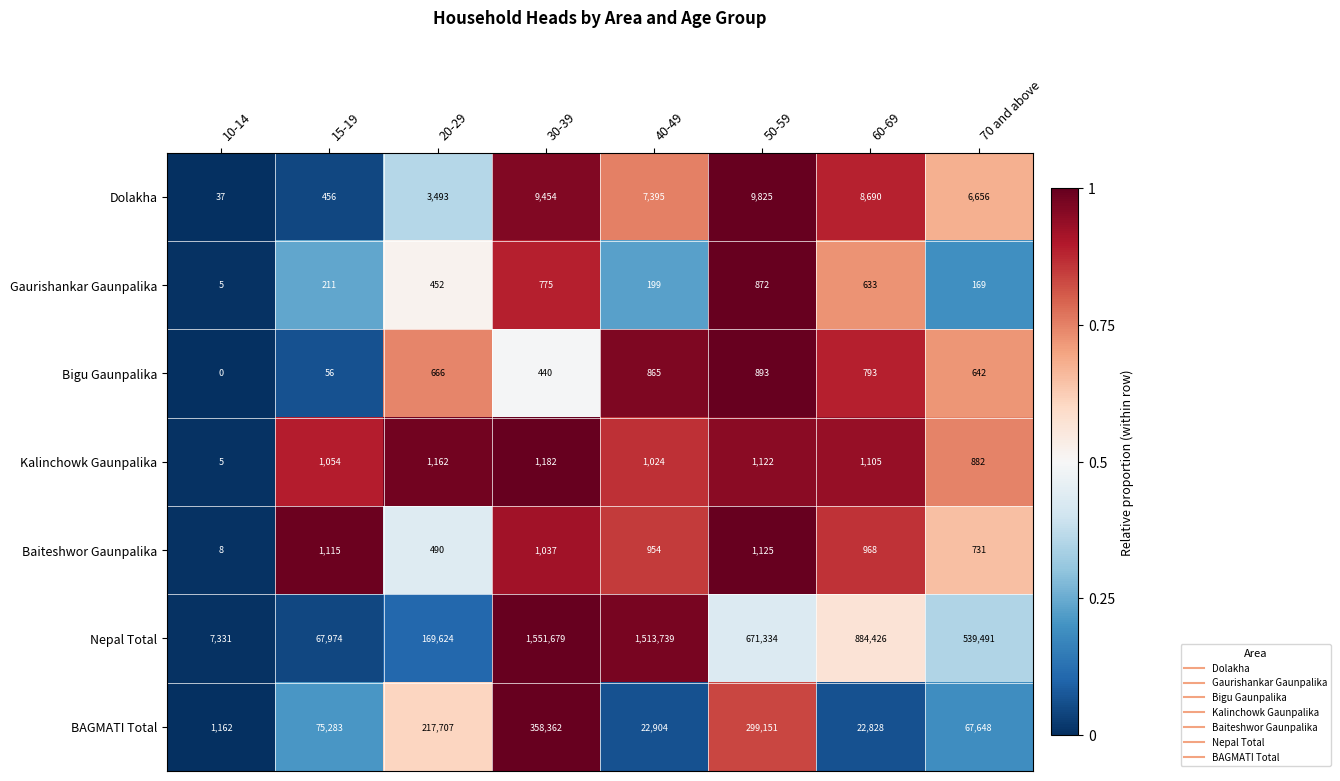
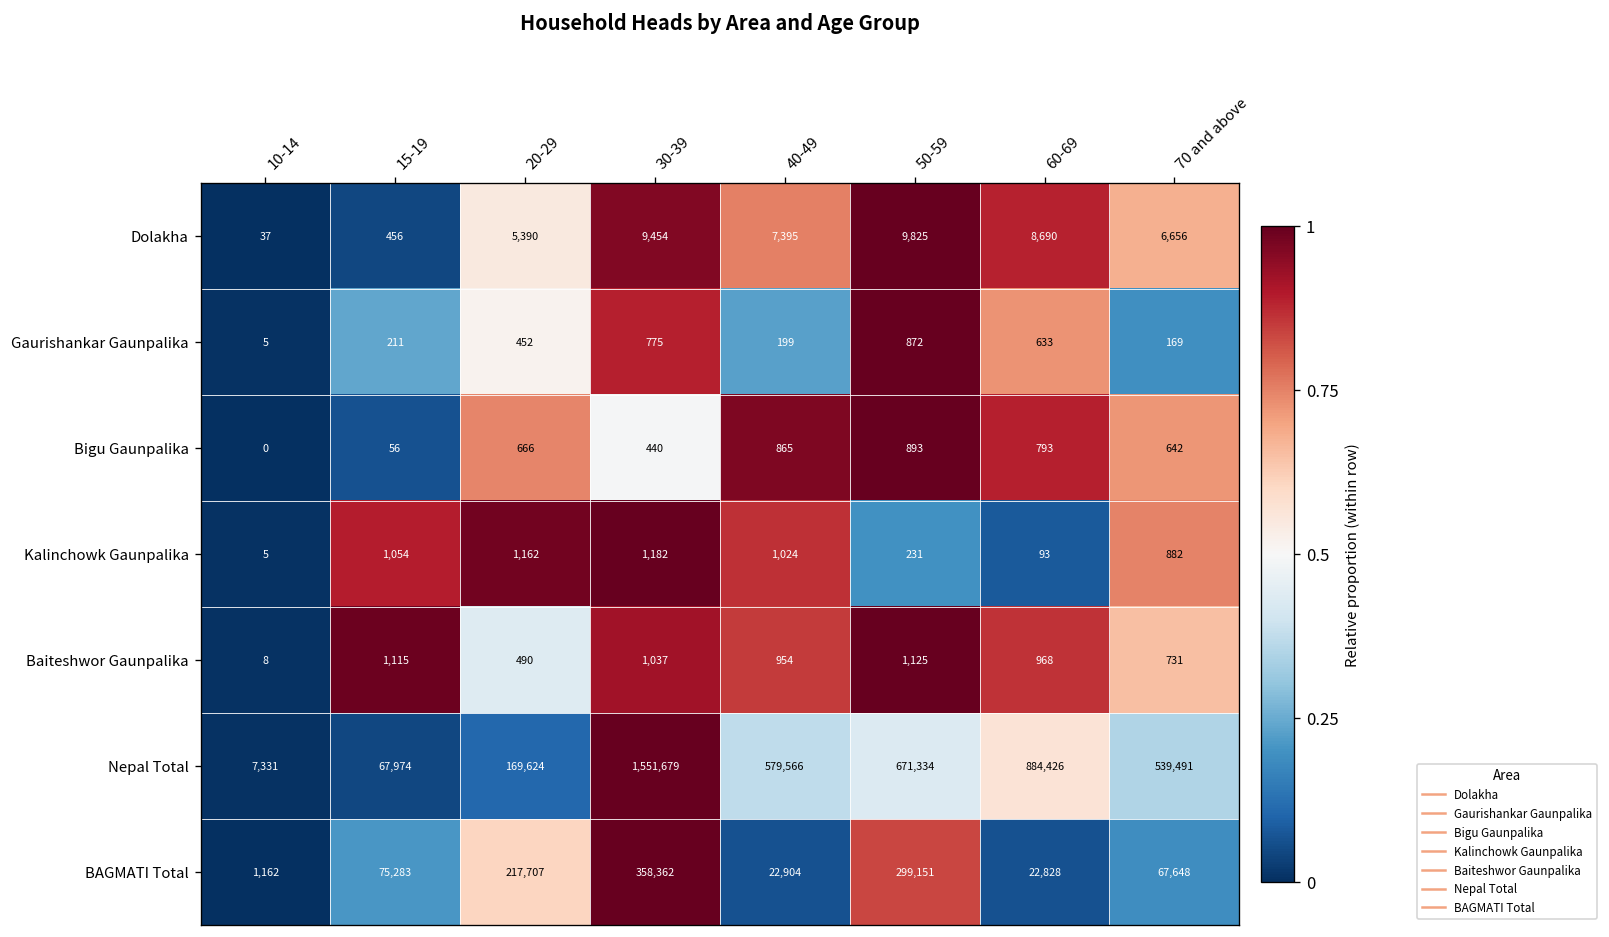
  {
    "Dolakha": {
      "10-14": "37",
      "15-19": "456",
-     "20-29": "3,493",
+     "20-29": "5,390",
      "30-39": "9,454",
      "40-49": "7,395",
      "50-59": "9,825",
      "60-69": "8,690",
      "70 and above": "6,656"
    },
    "Gaurishankar Gaunpalika": {
      "10-14": "5",
      "15-19": "211",
      "20-29": "452",
      "30-39": "775",
      "40-49": "199",
      "50-59": "872",
      "60-69": "633",
      "70 and above": "169"
    },
    "Bigu Gaunpalika": {
      "10-14": "0",
      "15-19": "56",
      "20-29": "666",
      "30-39": "440",
      "40-49": "865",
      "50-59": "893",
      "60-69": "793",
      "70 and above": "642"
    },
    "Kalinchowk Gaunpalika": {
      "10-14": "5",
      "15-19": "1,054",
      "20-29": "1,162",
      "30-39": "1,182",
      "40-49": "1,024",
-     "50-59": "1,122",
-     "60-69": "1,105",
+     "50-59": "231",
+     "60-69": "93",
      "70 and above": "882"
    },
    "Baiteshwor Gaunpalika": {
      "10-14": "8",
      "15-19": "1,115",
      "20-29": "490",
      "30-39": "1,037",
      "40-49": "954",
      "50-59": "1,125",
      "60-69": "968",
      "70 and above": "731"
    },
    "Nepal Total": {
      "10-14": "7,331",
      "15-19": "67,974",
      "20-29": "169,624",
      "30-39": "1,551,679",
-     "40-49": "1,513,739",
+     "40-49": "579,566",
      "50-59": "671,334",
      "60-69": "884,426",
      "70 and above": "539,491"
    },
    "BAGMATI Total": {
      "10-14": "1,162",
      "15-19": "75,283",
      "20-29": "217,707",
      "30-39": "358,362",
      "40-49": "22,904",
      "50-59": "299,151",
      "60-69": "22,828",
      "70 and above": "67,648"
    }
  }
